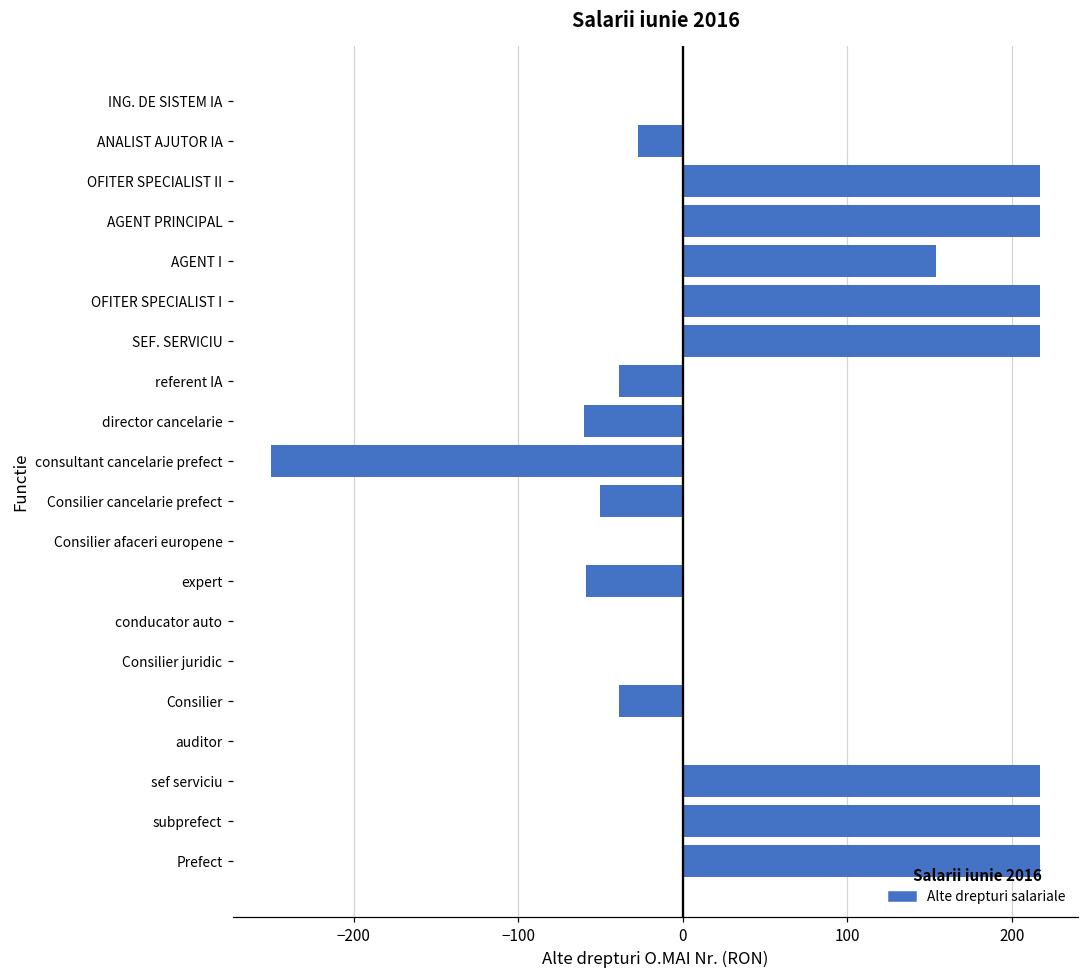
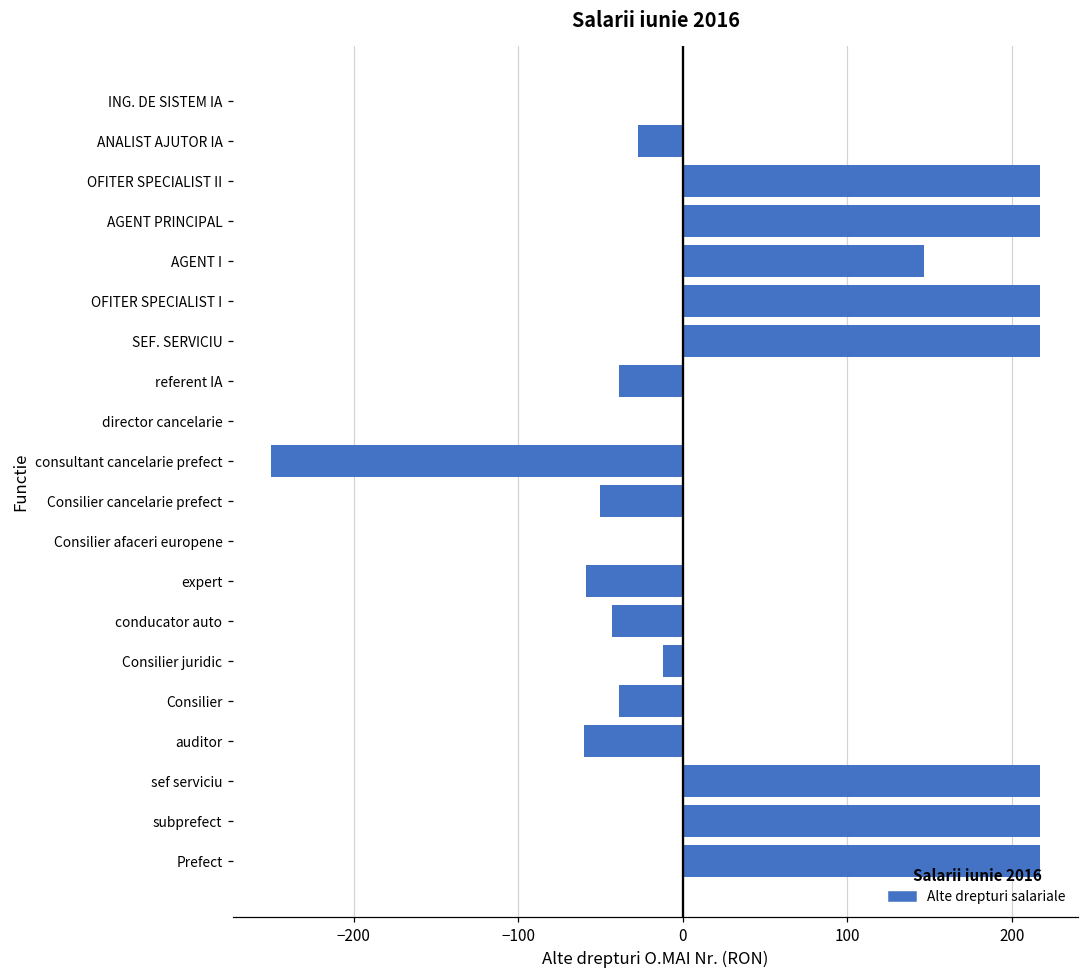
  {
    "ING. DE SISTEM IA": 0,
    "ANALIST AJUTOR IA": -27,
    "OFITER SPECIALIST II": 217,
    "AGENT PRINCIPAL": 217,
-   "AGENT I": 154,
+   "AGENT I": 147,
    "OFITER SPECIALIST I": 217,
    "SEF. SERVICIU": 217,
    "referent IA": -39,
-   "director cancelarie": -60,
+   "director cancelarie": 0,
    "consultant cancelarie prefect": -250,
    "Consilier cancelarie prefect": -50,
    "Consilier afaceri europene": 0,
    "expert": -59,
-   "conducator auto": 0,
-   "Consilier juridic": 0,
+   "conducator auto": -43,
+   "Consilier juridic": -12,
    "Consilier": -39,
-   "auditor": 0,
+   "auditor": -60,
    "sef serviciu": 217,
    "subprefect": 217,
    "Prefect": 217
  }
